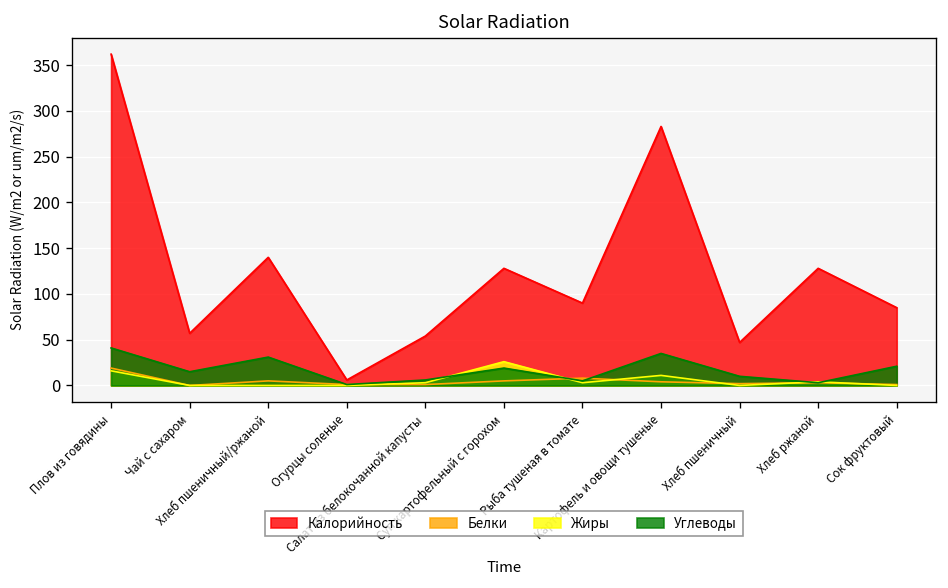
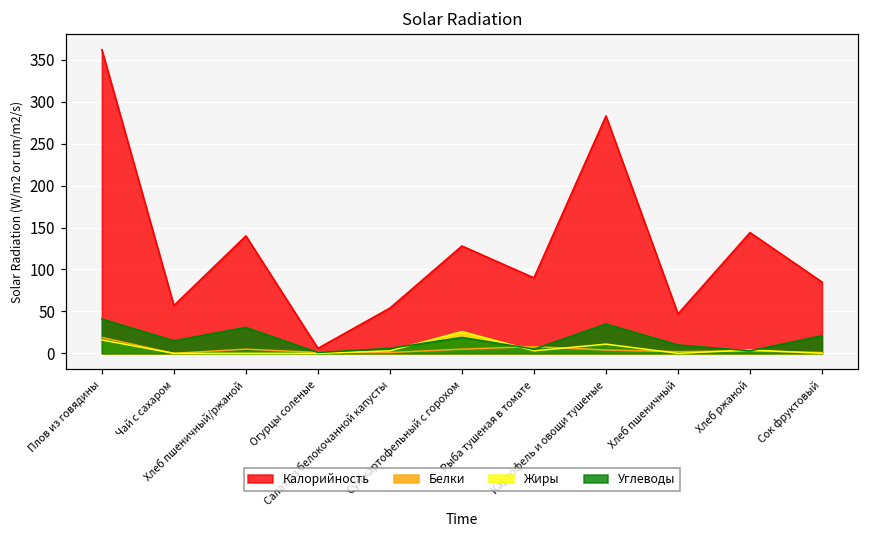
  {
    "Калорийность": {
      "Плов из говядины": 360,
      "Чай с сахаром": 60,
      "Хлеб пшеничный/ржаной": 140,
      "Огурцы соленые": 10,
      "Салат из белокочанной капусты": 50,
      "Суп картофельный с горохом": 130,
      "Рыба тушеная в томате": 90,
      "Картофель и овощи тушеные": 280,
      "Хлеб пшеничный": 50,
-     "Хлеб ржаной": 130,
+     "Хлеб ржаной": 140,
      "Сок фруктовый": 90
    },
    "Белки": {
      "Хлеб пшеничный/ржаной": 10,
      "Суп картофельный с горохом": 10,
      "Картофель и овощи тушеные": 0
    },
    "Жиры": {
      "Хлеб пшеничный/ржаной": 0,
      "Суп картофельный с горохом": 30,
      "Картофель и овощи тушеные": 10
    },
    "Углеводы": {
      "Плов из говядины": 40,
      "Чай с сахаром": 20,
      "Хлеб пшеничный/ржаной": 30,
      "Суп картофельный с горохом": 20,
      "Картофель и овощи тушеные": 40,
      "Хлеб пшеничный": 10,
      "Сок фруктовый": 20
    }
  }
